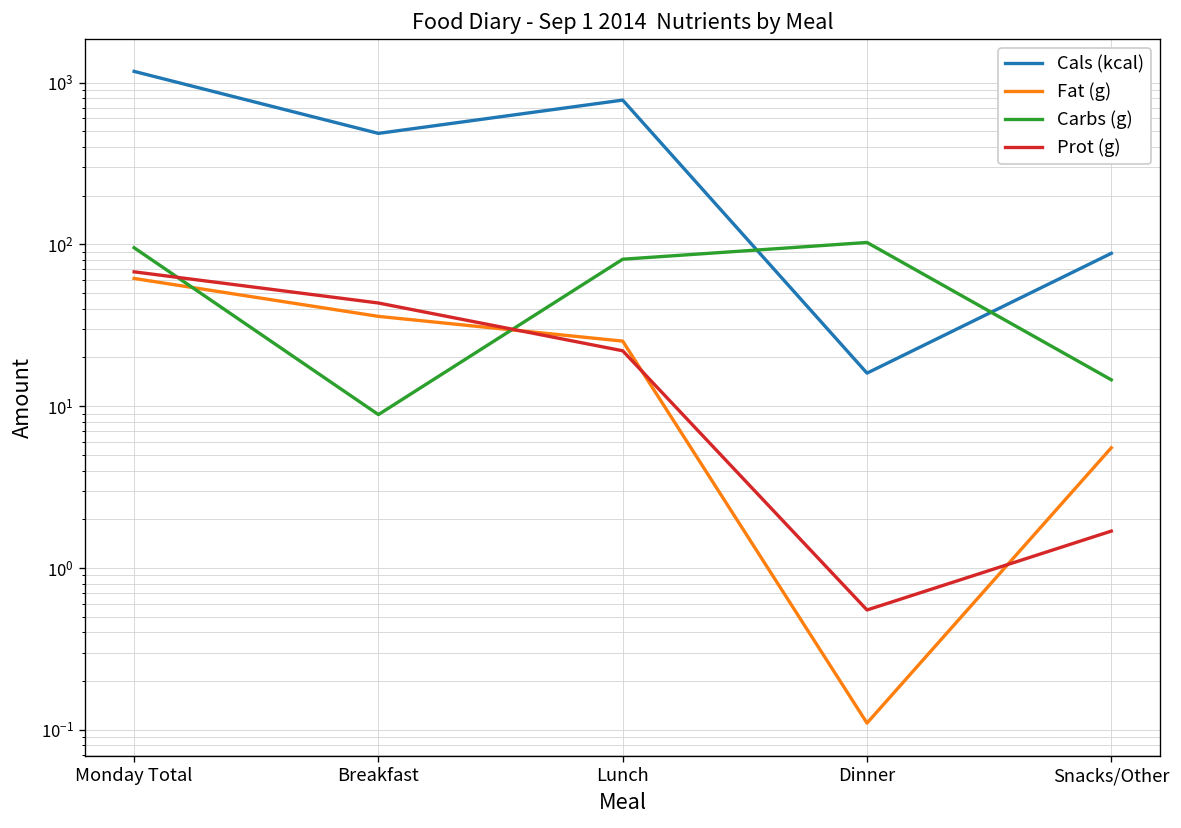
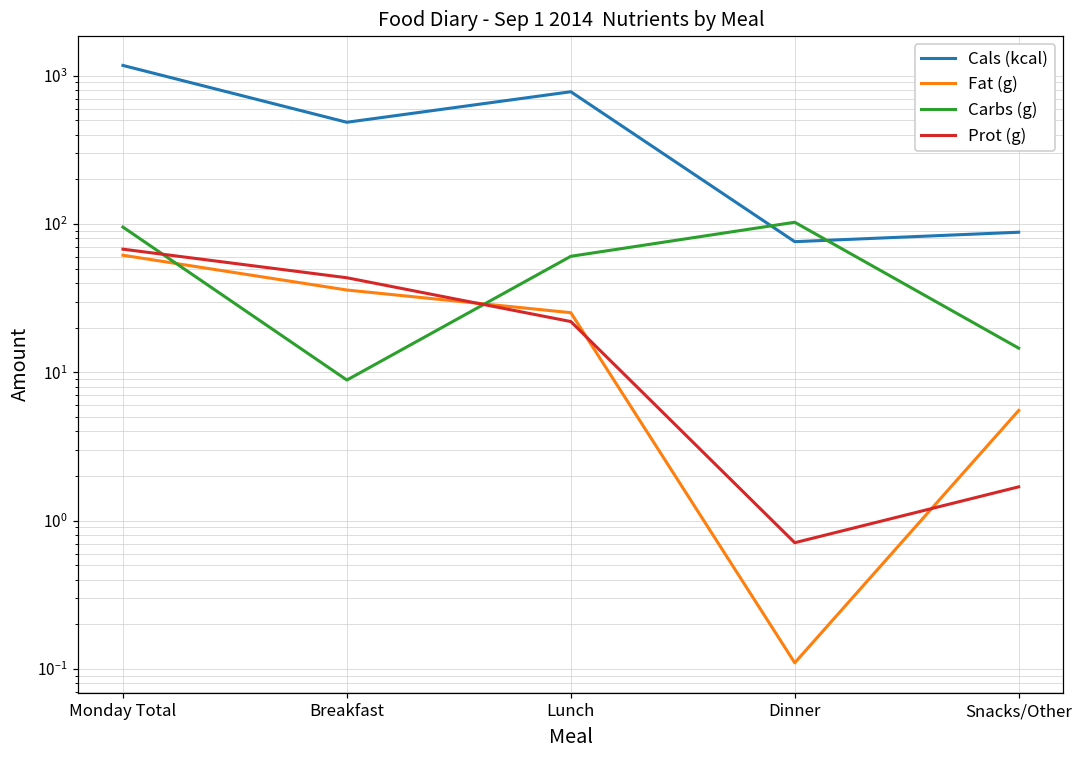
  {
    "Cals (kcal)": {
      "Monday Total": 1200,
      "Breakfast": 490,
      "Lunch": 800,
-     "Dinner": 16,
+     "Dinner": 80,
      "Snacks/Other": 90
    },
    "Fat (g)": {
      "Monday Total": 60,
      "Breakfast": 36,
      "Lunch": 25,
      "Dinner": 0.11,
      "Snacks/Other": 5.5
    },
    "Carbs (g)": {
      "Monday Total": 100,
      "Breakfast": 9,
-     "Lunch": 80,
+     "Lunch": 60,
      "Dinner": 100,
      "Snacks/Other": 15
    },
    "Prot (g)": {
      "Monday Total": 70,
      "Breakfast": 43,
      "Lunch": 22,
-     "Dinner": 0.55,
+     "Dinner": 0.7,
      "Snacks/Other": 1.7
    }
  }
